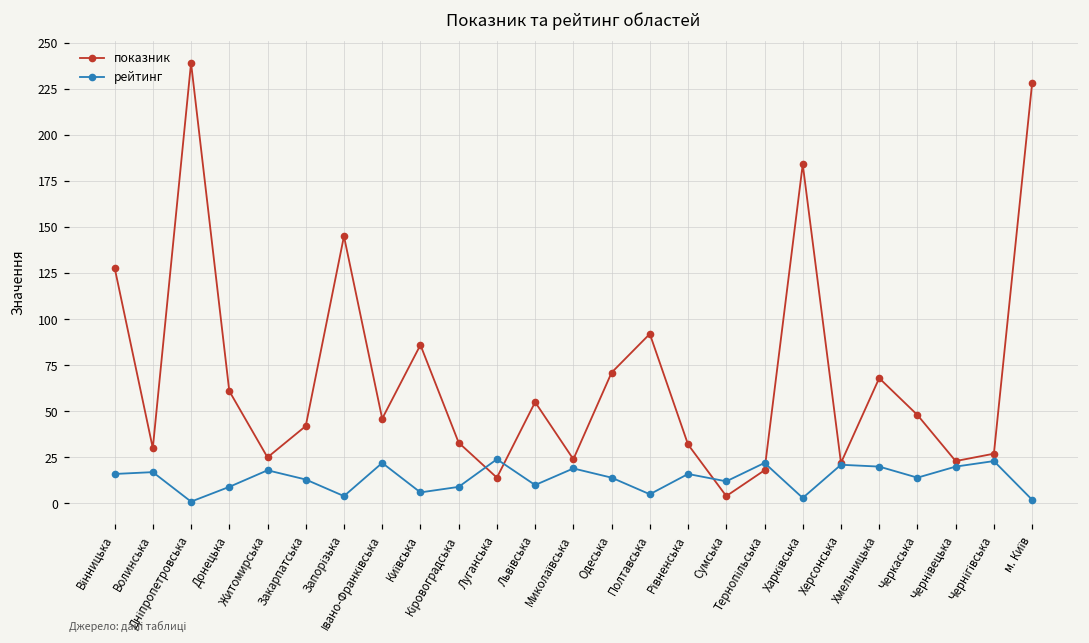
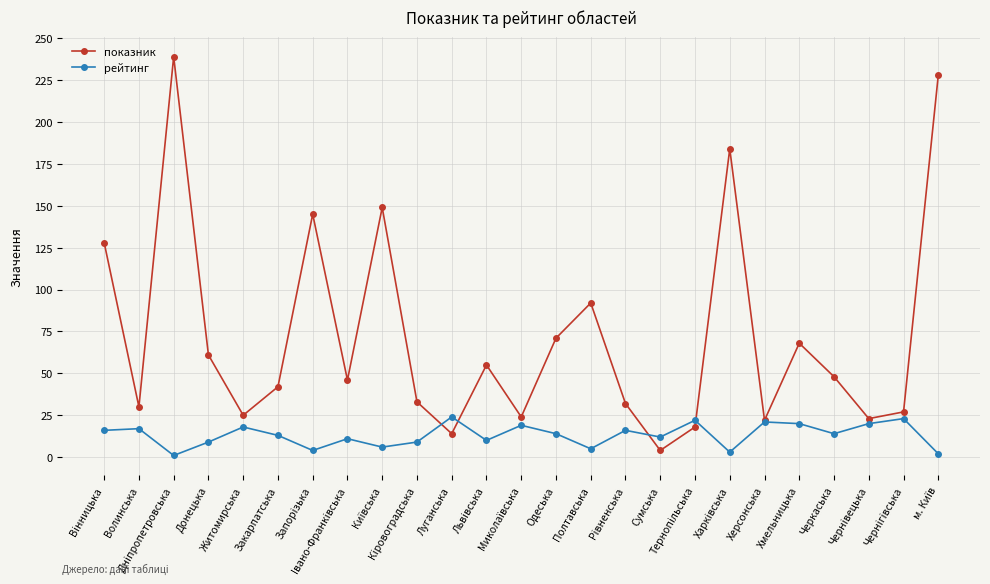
  {
    "показник": {
      "Вінницька": 128,
      "Волинська": 30,
      "Дніпропетровська": 239,
      "Донецька": 61,
      "Житомирська": 25,
      "Закарпатська": 42,
      "Запорізька": 145,
      "Івано-Франківська": 46,
-     "Київська": 86,
+     "Київська": 149,
      "Кіровоградська": 33,
      "Луганська": 14,
      "Львівська": 55,
      "Миколаївська": 24,
      "Одеська": 71,
      "Полтавська": 92,
      "Рівненська": 32,
      "Сумська": 4,
      "Тернопільська": 18,
      "Харківська": 184,
      "Хмельницька": 68,
      "Черкаська": 48,
      "Чернівецька": 23,
      "Чернігівська": 27,
      "м. Київ": 228
    },
    "рейтинг": {
      "Вінницька": 16,
      "Волинська": 17,
      "Дніпропетровська": 1,
      "Донецька": 9,
      "Житомирська": 18,
      "Закарпатська": 13,
      "Запорізька": 4,
-     "Івано-Франківська": 22,
+     "Івано-Франківська": 11,
      "Київська": 6,
      "Кіровоградська": 9,
      "Луганська": 24,
      "Львівська": 10,
      "Миколаївська": 19,
      "Одеська": 14,
      "Полтавська": 5,
      "Рівненська": 16,
      "Сумська": 12,
      "Тернопільська": 22,
      "Харківська": 3,
      "Хмельницька": 20,
      "Черкаська": 14,
      "Чернівецька": 20,
      "Чернігівська": 23,
      "м. Київ": 2
    }
  }
